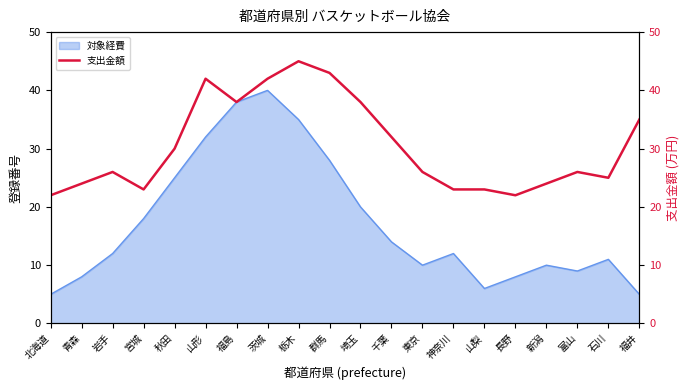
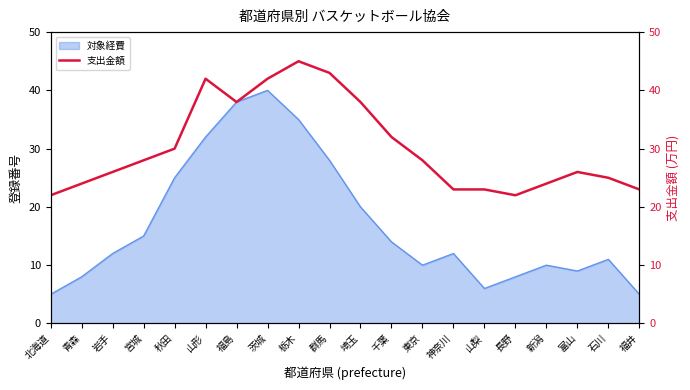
  {
    "対象経費": {
      "北海道": 5,
      "青森": 8,
      "岩手": 12,
-     "宮城": 18,
+     "宮城": 15,
      "秋田": 25,
      "山形": 32,
      "福島": 38,
      "茨城": 40,
      "栃木": 35,
      "群馬": 28,
      "埼玉": 20,
      "千葉": 14,
      "東京": 10,
      "神奈川": 12,
      "山梨": 6,
      "長野": 8,
      "新潟": 10,
      "富山": 9,
      "石川": 11,
      "福井": 5
    },
    "支出金額": {
      "北海道": 22,
      "青森": 24,
      "岩手": 26,
-     "宮城": 23,
+     "宮城": 28,
      "秋田": 30,
      "山形": 42,
      "福島": 38,
      "茨城": 42,
      "栃木": 45,
      "群馬": 43,
      "埼玉": 38,
      "千葉": 32,
-     "東京": 26,
+     "東京": 28,
      "神奈川": 23,
      "山梨": 23,
      "長野": 22,
      "新潟": 24,
      "富山": 26,
      "石川": 25,
-     "福井": 35
+     "福井": 23
    }
  }
